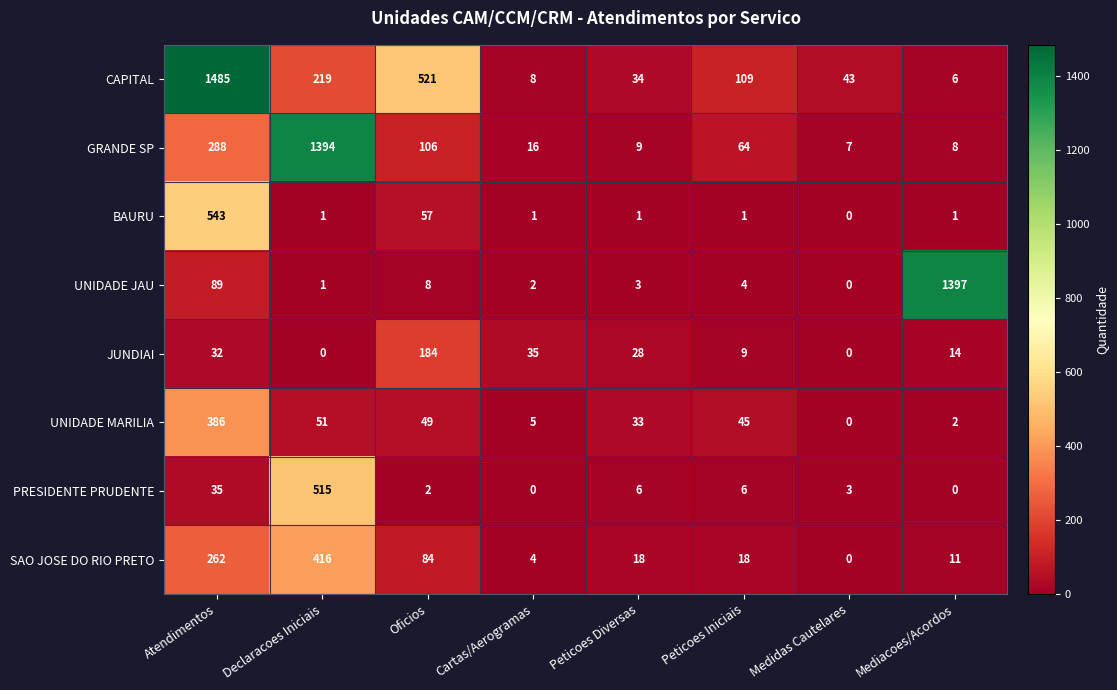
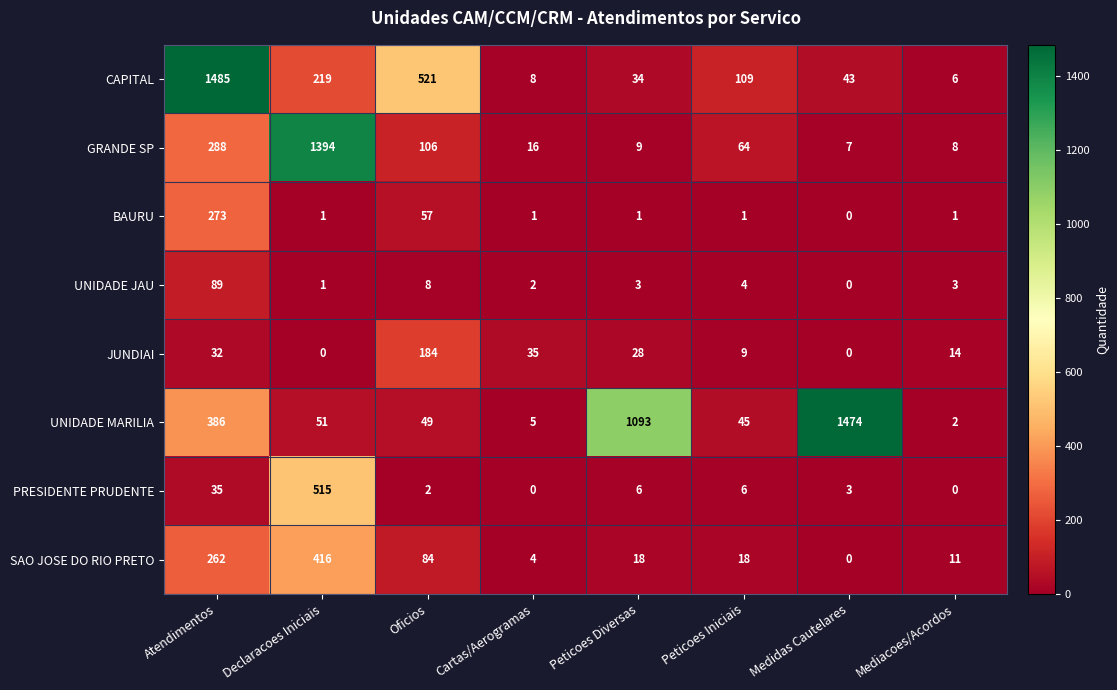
  {
    "CAPITAL": {
      "Atendimentos": 1485,
      "Declaracoes Iniciais": 219,
      "Oficios": 521,
      "Cartas/Aerogramas": 8,
      "Peticoes Diversas": 34,
      "Peticoes Iniciais": 109,
      "Medidas Cautelares": 43,
      "Mediacoes/Acordos": 6
    },
    "GRANDE SP": {
      "Atendimentos": 288,
      "Declaracoes Iniciais": 1394,
      "Oficios": 106,
      "Cartas/Aerogramas": 16,
      "Peticoes Diversas": 9,
      "Peticoes Iniciais": 64,
      "Medidas Cautelares": 7,
      "Mediacoes/Acordos": 8
    },
    "BAURU": {
-     "Atendimentos": 543,
+     "Atendimentos": 273,
      "Declaracoes Iniciais": 1,
      "Oficios": 57,
      "Cartas/Aerogramas": 1,
      "Peticoes Diversas": 1,
      "Peticoes Iniciais": 1,
      "Medidas Cautelares": 0,
      "Mediacoes/Acordos": 1
    },
    "UNIDADE JAU": {
      "Atendimentos": 89,
      "Declaracoes Iniciais": 1,
      "Oficios": 8,
      "Cartas/Aerogramas": 2,
      "Peticoes Diversas": 3,
      "Peticoes Iniciais": 4,
      "Medidas Cautelares": 0,
-     "Mediacoes/Acordos": 1397
+     "Mediacoes/Acordos": 3
    },
    "JUNDIAI": {
      "Atendimentos": 32,
      "Declaracoes Iniciais": 0,
      "Oficios": 184,
      "Cartas/Aerogramas": 35,
      "Peticoes Diversas": 28,
      "Peticoes Iniciais": 9,
      "Medidas Cautelares": 0,
      "Mediacoes/Acordos": 14
    },
    "UNIDADE MARILIA": {
      "Atendimentos": 386,
      "Declaracoes Iniciais": 51,
      "Oficios": 49,
      "Cartas/Aerogramas": 5,
-     "Peticoes Diversas": 33,
+     "Peticoes Diversas": 1093,
      "Peticoes Iniciais": 45,
-     "Medidas Cautelares": 0,
+     "Medidas Cautelares": 1474,
      "Mediacoes/Acordos": 2
    },
    "PRESIDENTE PRUDENTE": {
      "Atendimentos": 35,
      "Declaracoes Iniciais": 515,
      "Oficios": 2,
      "Cartas/Aerogramas": 0,
      "Peticoes Diversas": 6,
      "Peticoes Iniciais": 6,
      "Medidas Cautelares": 3,
      "Mediacoes/Acordos": 0
    },
    "SAO JOSE DO RIO PRETO": {
      "Atendimentos": 262,
      "Declaracoes Iniciais": 416,
      "Oficios": 84,
      "Cartas/Aerogramas": 4,
      "Peticoes Diversas": 18,
      "Peticoes Iniciais": 18,
      "Medidas Cautelares": 0,
      "Mediacoes/Acordos": 11
    }
  }
